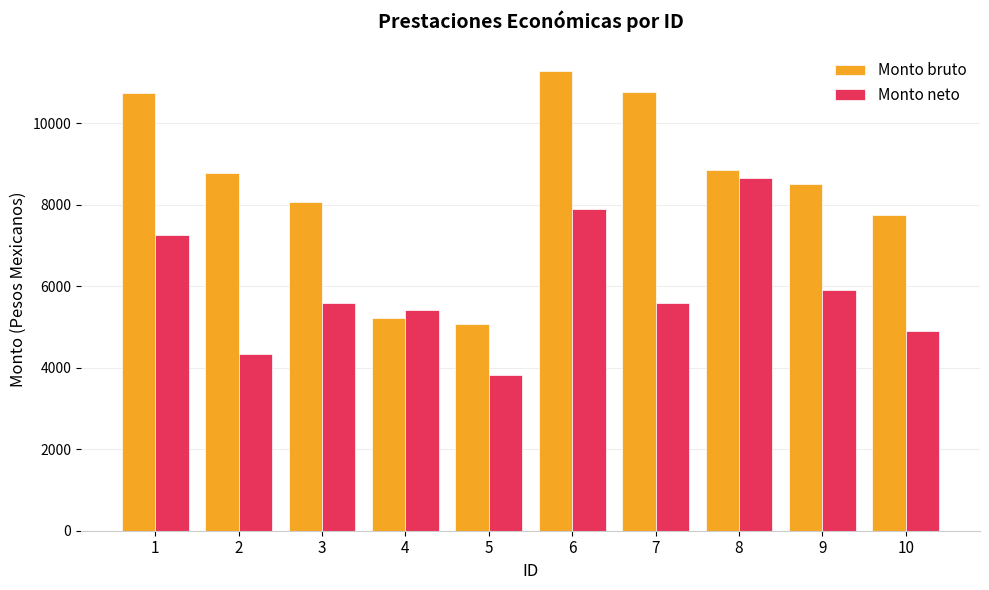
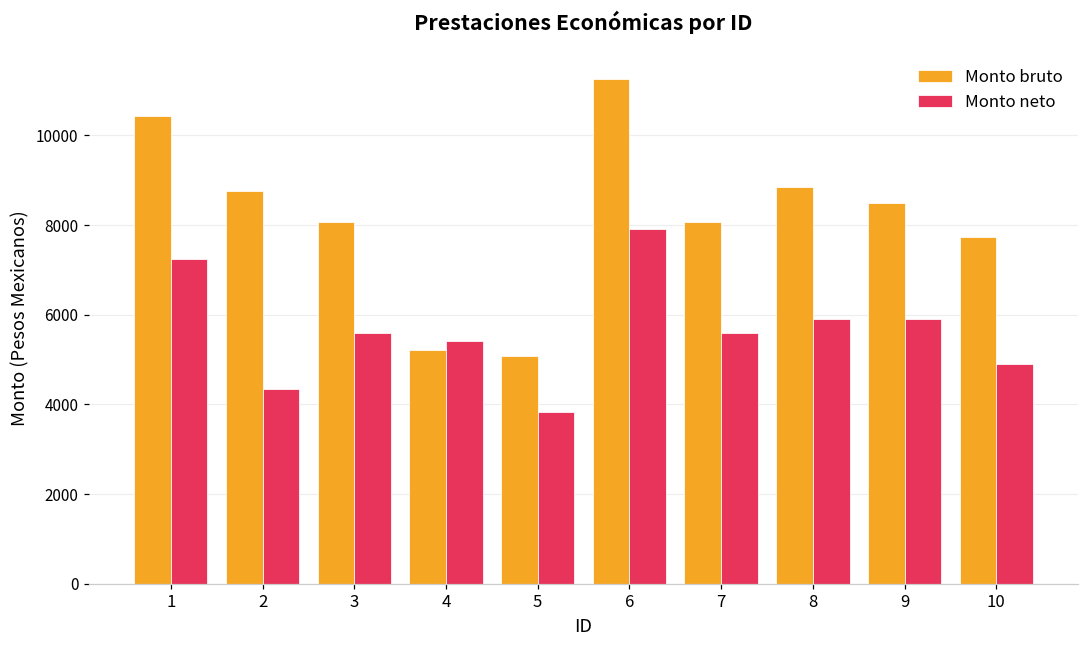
  {
    "Monto bruto": {
-     "1": 10800,
+     "1": 10400,
      "2": 8800,
      "3": 8100,
      "4": 5200,
      "5": 5100,
      "6": 11300,
-     "7": 10800,
+     "7": 8100,
      "8": 8900,
      "9": 8500,
      "10": 7700
    },
    "Monto neto": {
      "1": 7300,
      "2": 4300,
      "3": 5600,
      "4": 5400,
      "5": 3800,
      "6": 7900,
      "7": 5600,
-     "8": 8700,
+     "8": 5900,
      "9": 5900,
      "10": 4900
    }
  }
